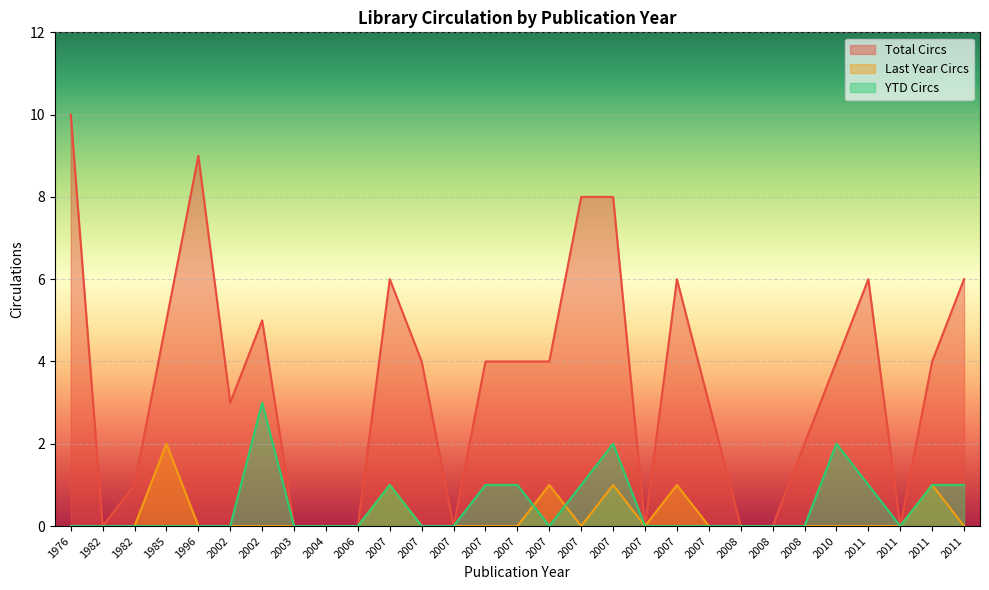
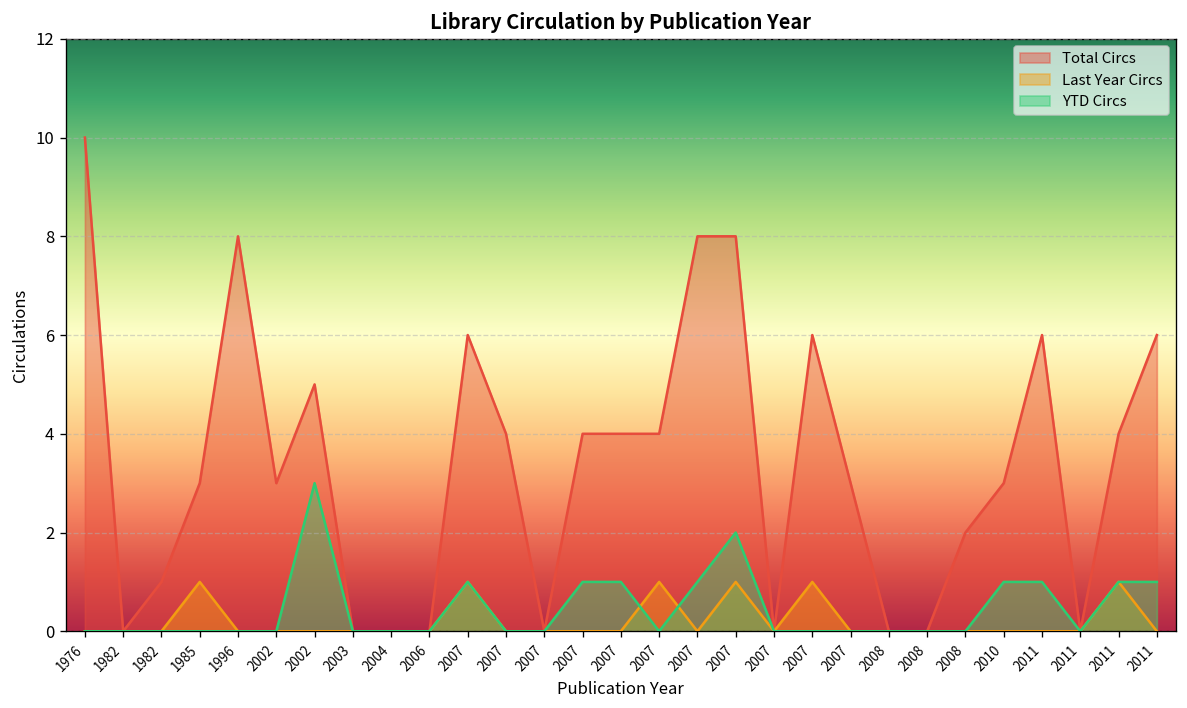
  {
    "Total Circs": {
      "1976": 10,
-     "1985": 5,
-     "1996": 9,
-     "2010": 4
+     "1985": 3,
+     "1996": 8,
+     "2010": 3
    },
    "Last Year Circs": {
-     "1985": 2,
+     "1985": 1,
      "2010": 0
    },
    "YTD Circs": {
      "1985": 0,
-     "2010": 2
+     "2010": 1
    }
  }
